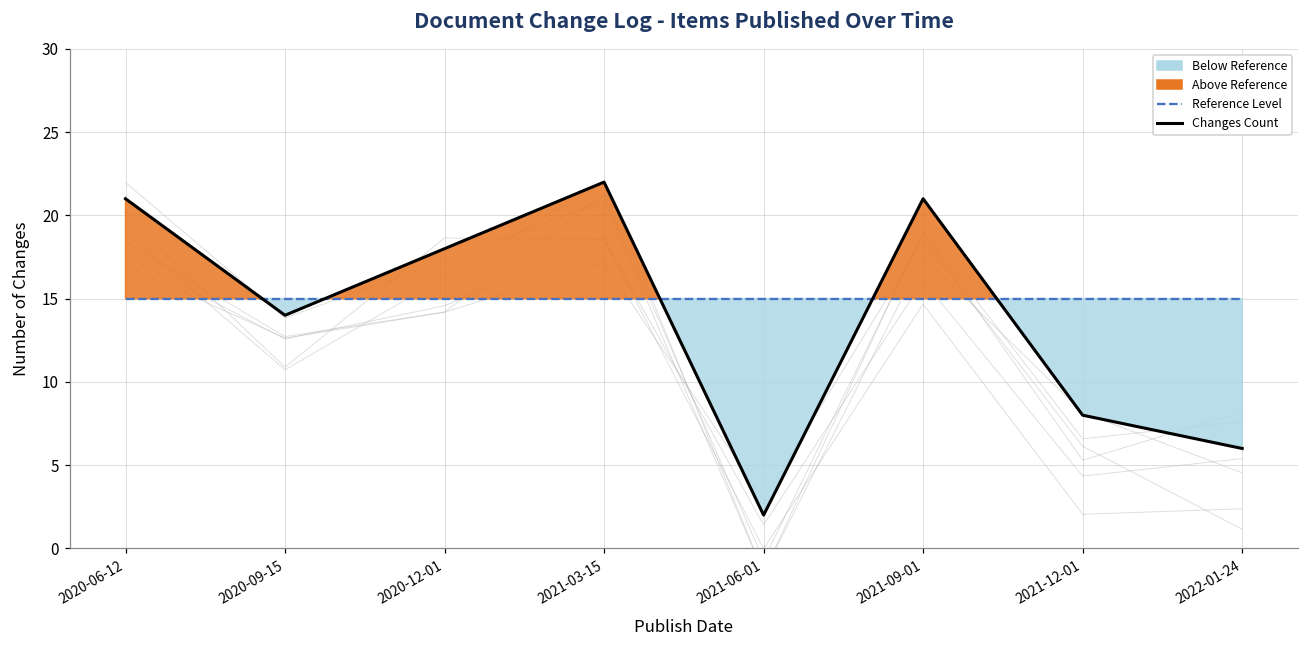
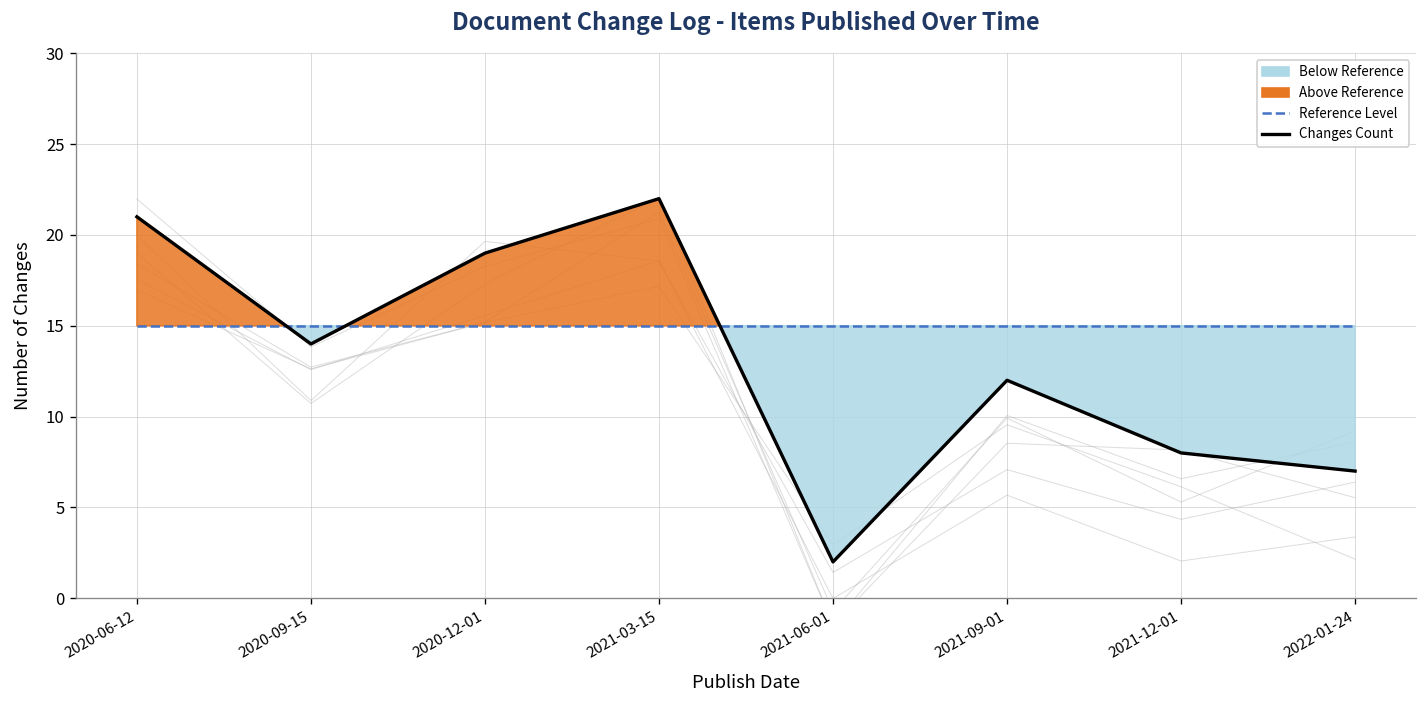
  {
    "Reference Level": {
      "2020-06-12": 15,
      "2020-09-15": 15,
      "2020-12-01": 15,
      "2021-03-15": 15,
      "2021-06-01": 15,
      "2021-09-01": 15,
      "2021-12-01": 15,
      "2022-01-24": 15
    },
    "Changes Count": {
      "2020-06-12": 21,
-     "2020-12-01": 18,
+     "2020-12-01": 19,
      "2021-06-01": 2,
-     "2021-09-01": 21,
-     "2022-01-24": 6
+     "2021-09-01": 12,
+     "2022-01-24": 7
    }
  }
